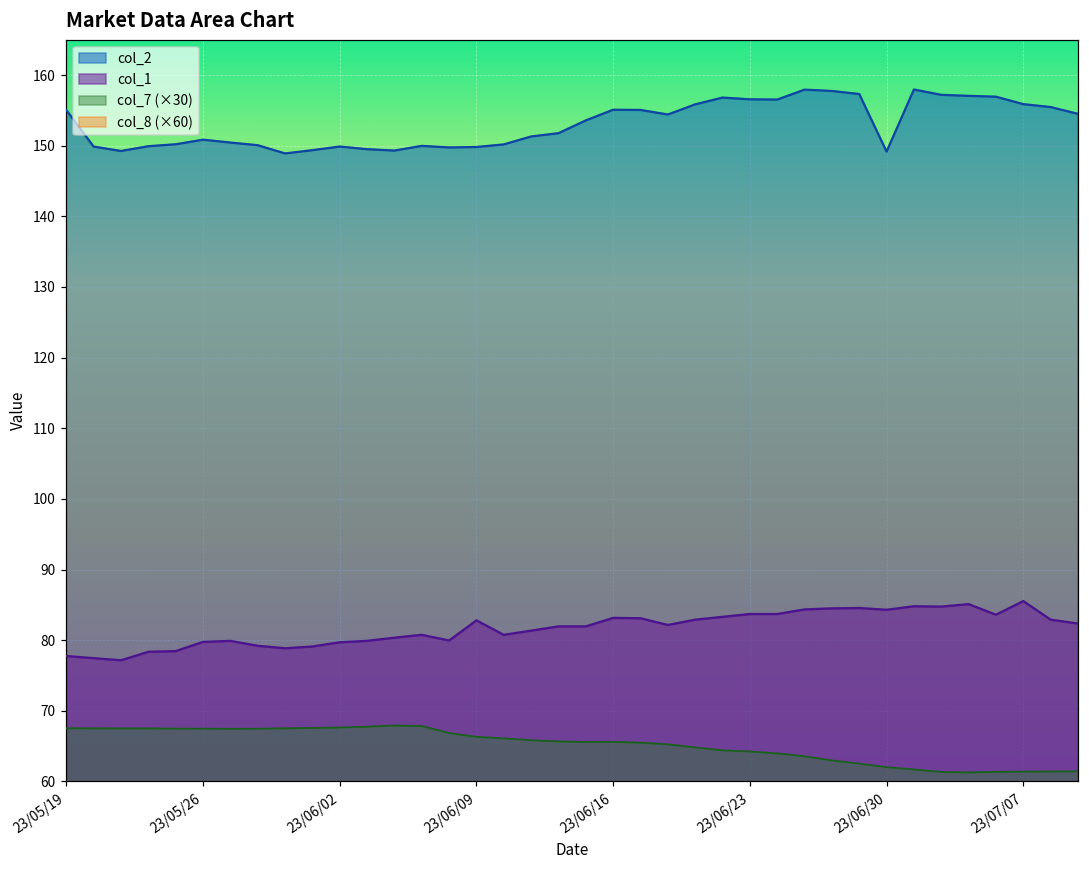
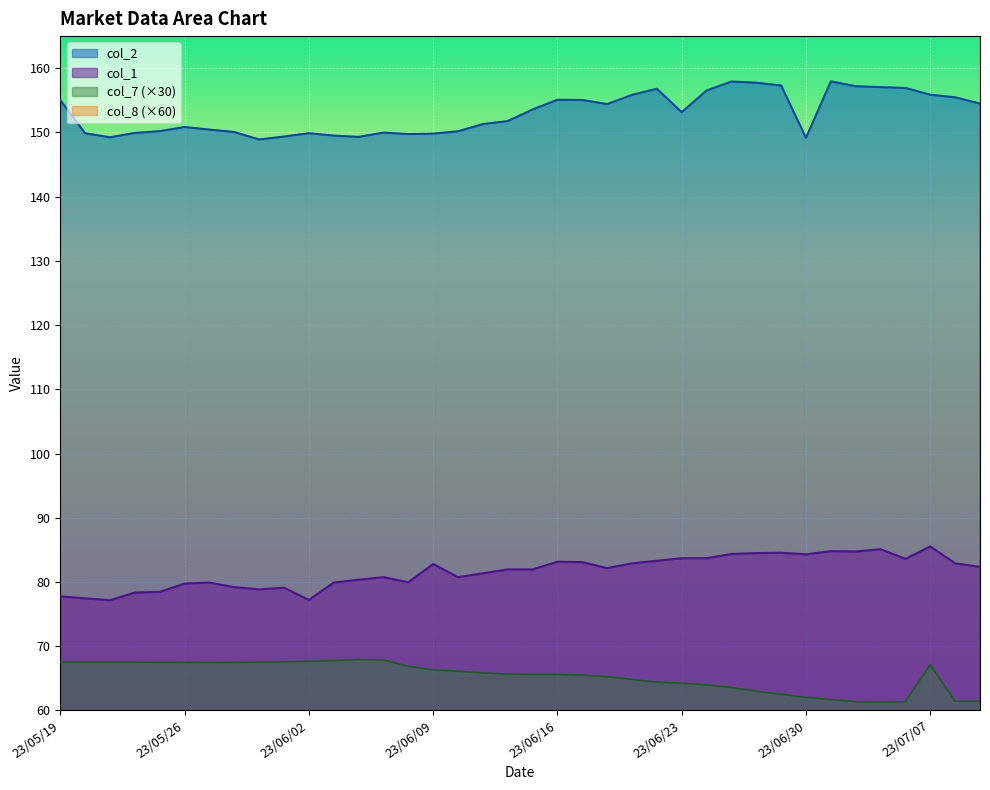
  {
    "col_2": {
      "23/05/19": 155,
      "23/05/26": 151,
      "23/06/02": 150,
      "23/06/09": 150,
      "23/06/16": 155,
-     "23/06/23": 157,
+     "23/06/23": 153,
      "23/06/30": 149,
      "23/07/07": 156
    },
    "col_1": {
      "23/05/19": 78,
      "23/05/26": 80,
-     "23/06/02": 80,
+     "23/06/02": 77,
      "23/06/09": 83,
      "23/06/16": 83,
      "23/06/23": 84,
      "23/06/30": 84,
      "23/07/07": 86
    },
    "col_7 (×30)": {
      "23/05/19": 68,
      "23/05/26": 67,
      "23/06/02": 68,
      "23/06/09": 66,
      "23/06/16": 66,
      "23/06/23": 64,
      "23/06/30": 62,
-     "23/07/07": 61
+     "23/07/07": 67
    }
  }
